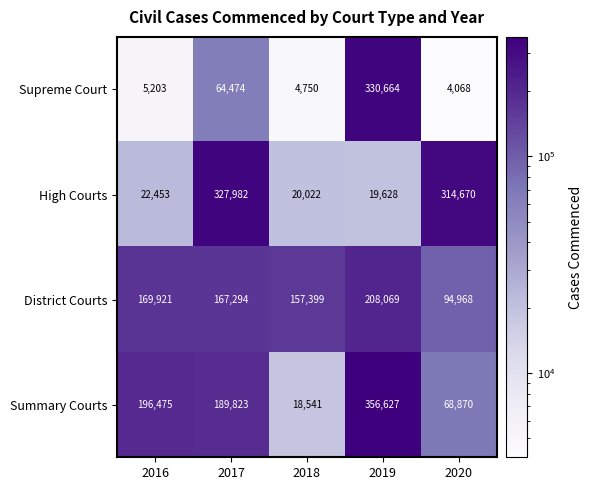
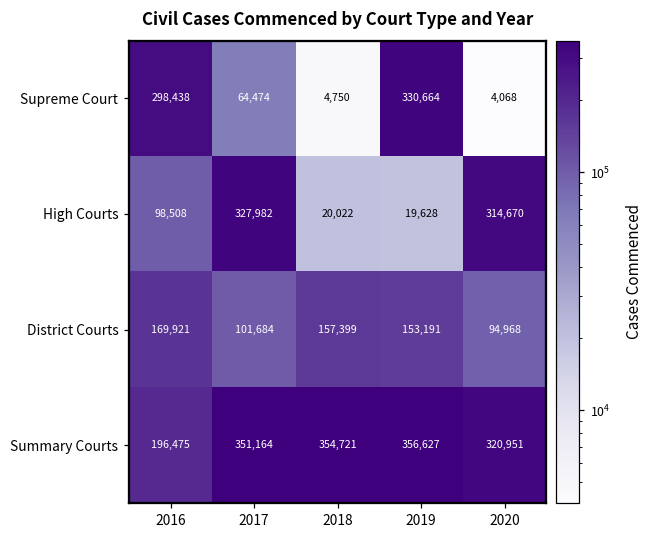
  {
    "Supreme Court": {
-     "2016": "5,203",
+     "2016": "298,438",
      "2017": "64,474",
      "2018": "4,750",
      "2019": "330,664",
      "2020": "4,068"
    },
    "High Courts": {
-     "2016": "22,453",
+     "2016": "98,508",
      "2017": "327,982",
      "2018": "20,022",
      "2019": "19,628",
      "2020": "314,670"
    },
    "District Courts": {
      "2016": "169,921",
-     "2017": "167,294",
+     "2017": "101,684",
      "2018": "157,399",
-     "2019": "208,069",
+     "2019": "153,191",
      "2020": "94,968"
    },
    "Summary Courts": {
      "2016": "196,475",
-     "2017": "189,823",
-     "2018": "18,541",
+     "2017": "351,164",
+     "2018": "354,721",
      "2019": "356,627",
-     "2020": "68,870"
+     "2020": "320,951"
    }
  }
